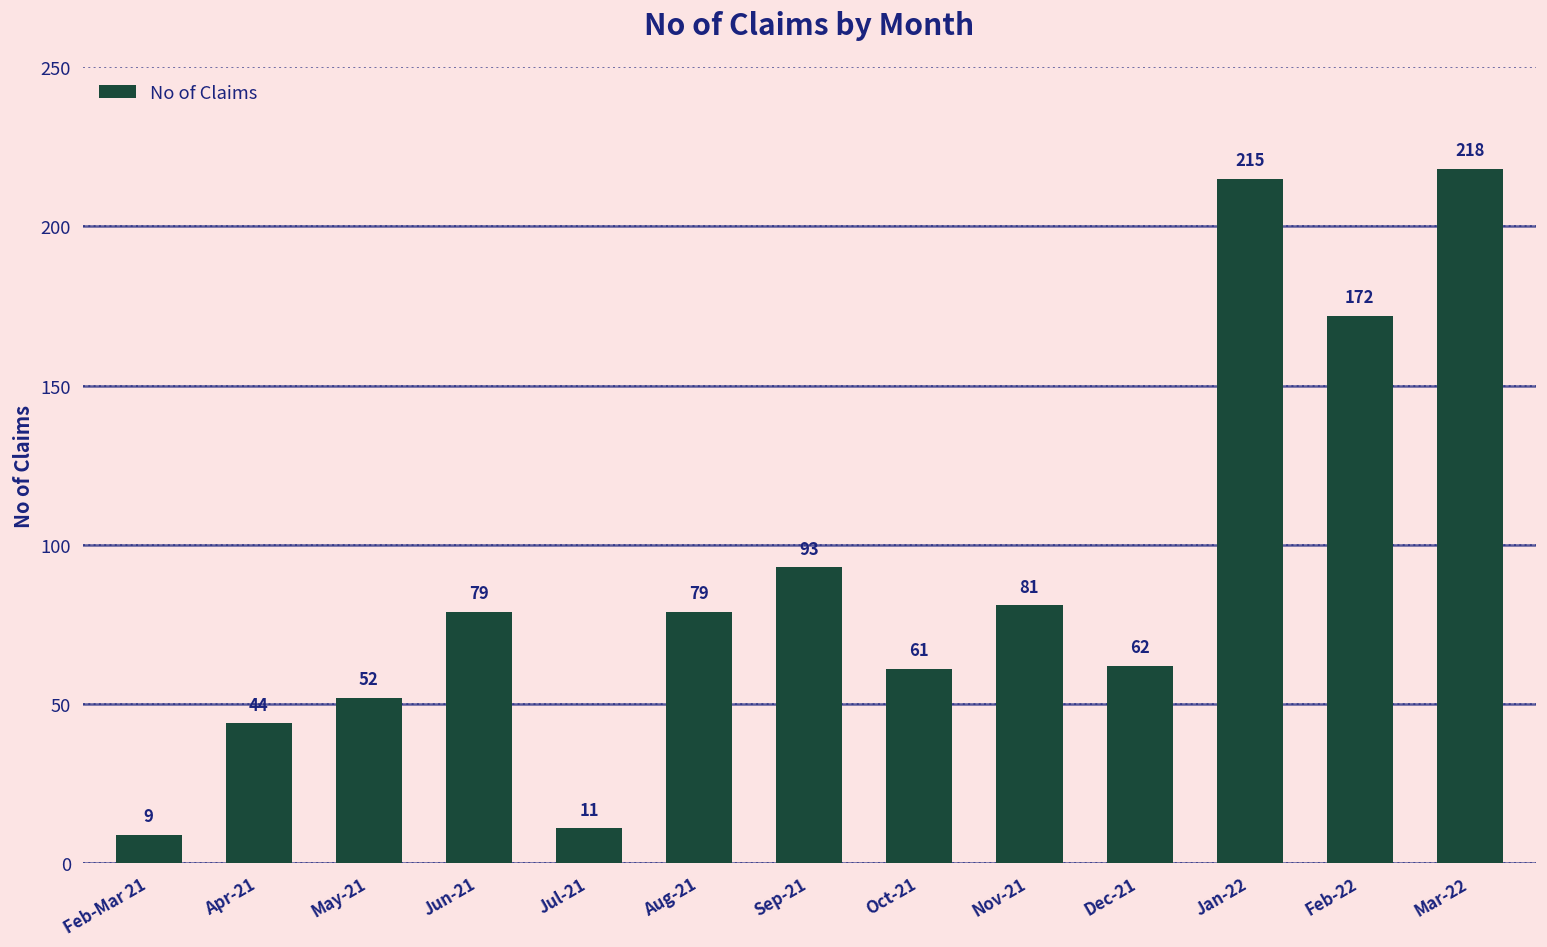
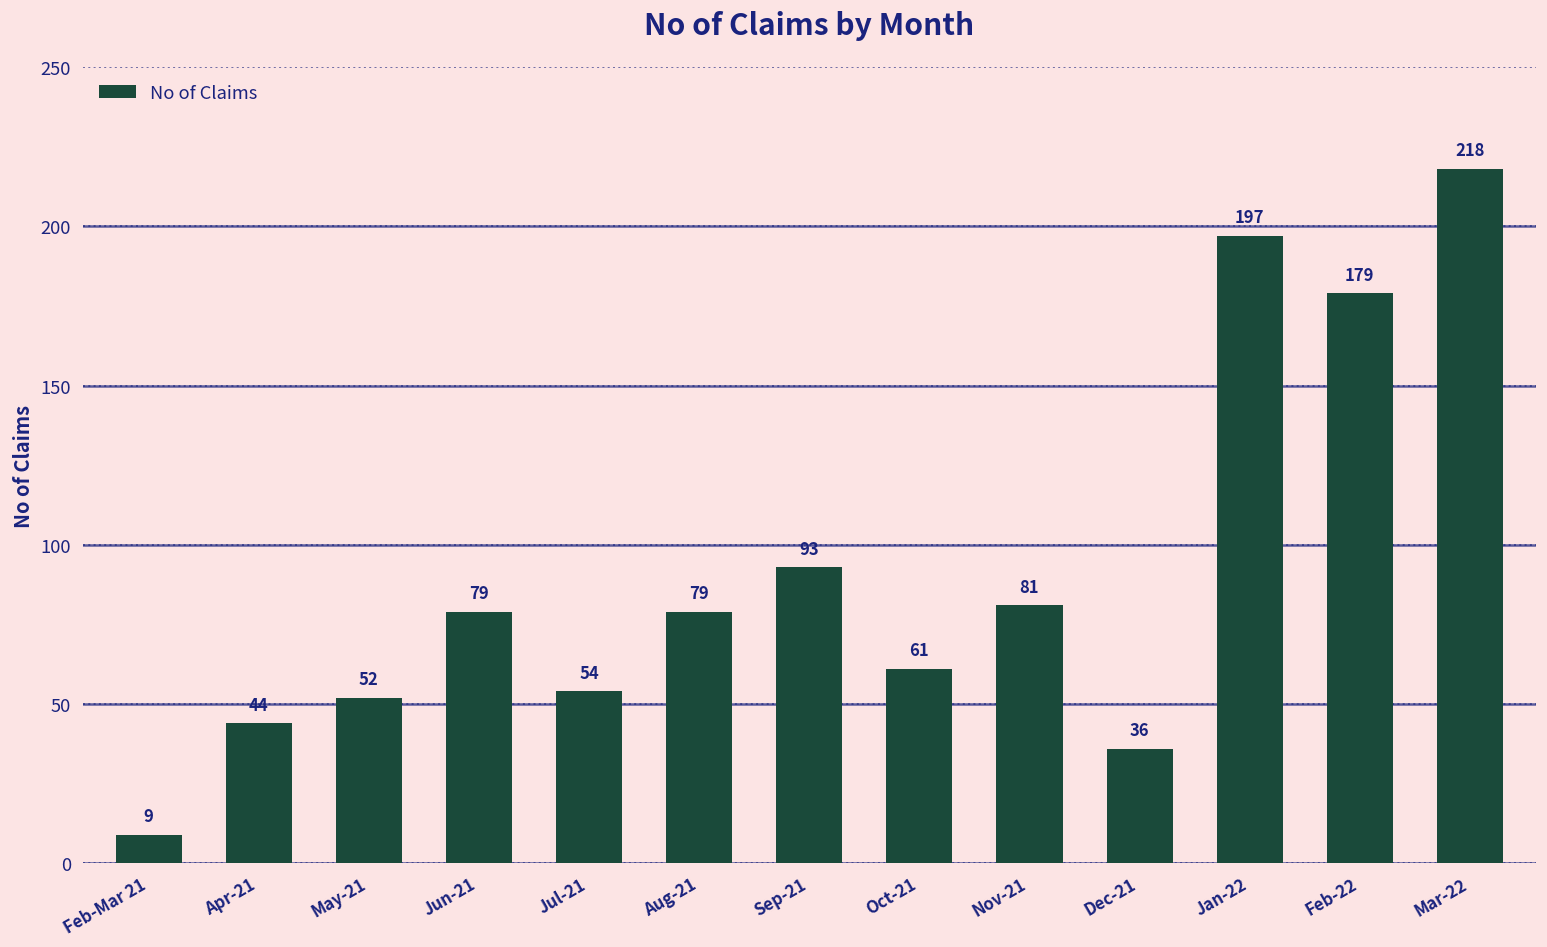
  {
    "Feb-Mar 21": 9,
    "Apr-21": 44,
    "May-21": 52,
    "Jun-21": 79,
-   "Jul-21": 11,
+   "Jul-21": 54,
    "Aug-21": 79,
    "Sep-21": 93,
    "Oct-21": 61,
    "Nov-21": 81,
-   "Dec-21": 62,
-   "Jan-22": 215,
-   "Feb-22": 172,
+   "Dec-21": 36,
+   "Jan-22": 197,
+   "Feb-22": 179,
    "Mar-22": 218
  }
